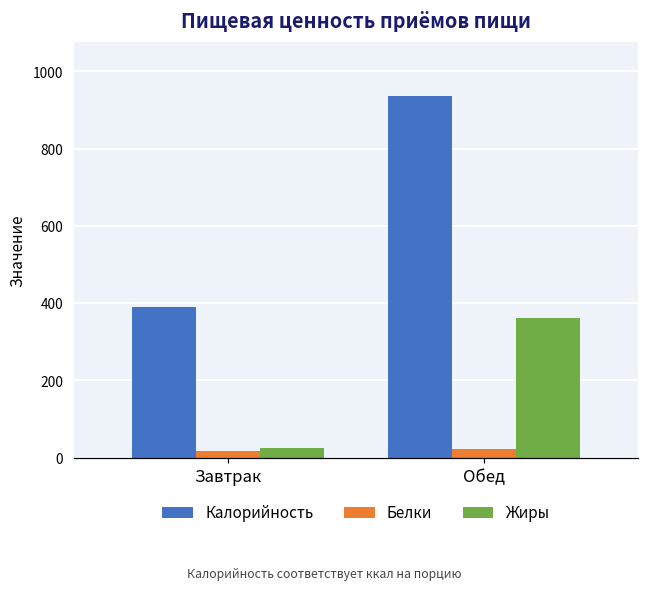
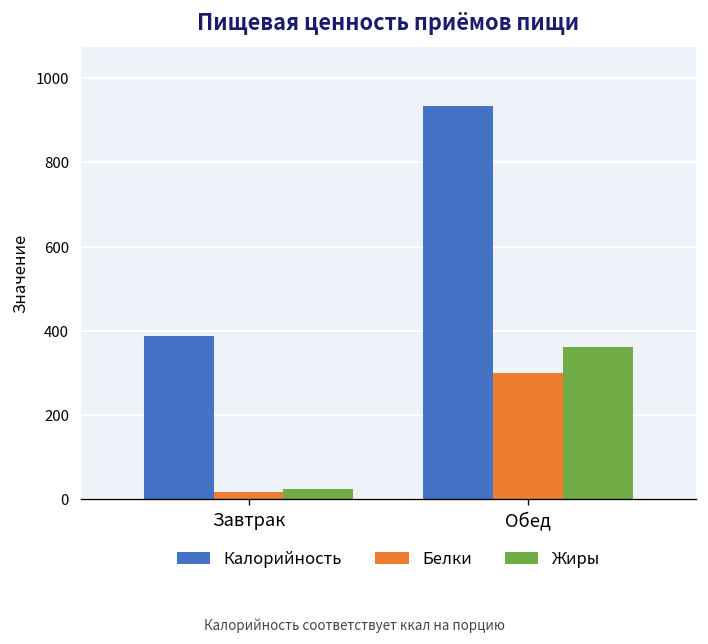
  {
    "Калорийность": {
      "Завтрак": 390,
      "Обед": 940
    },
    "Белки": {
      "Завтрак": 20,
-     "Обед": 20
+     "Обед": 300
    },
    "Жиры": {
      "Завтрак": 30,
      "Обед": 360
    }
  }
